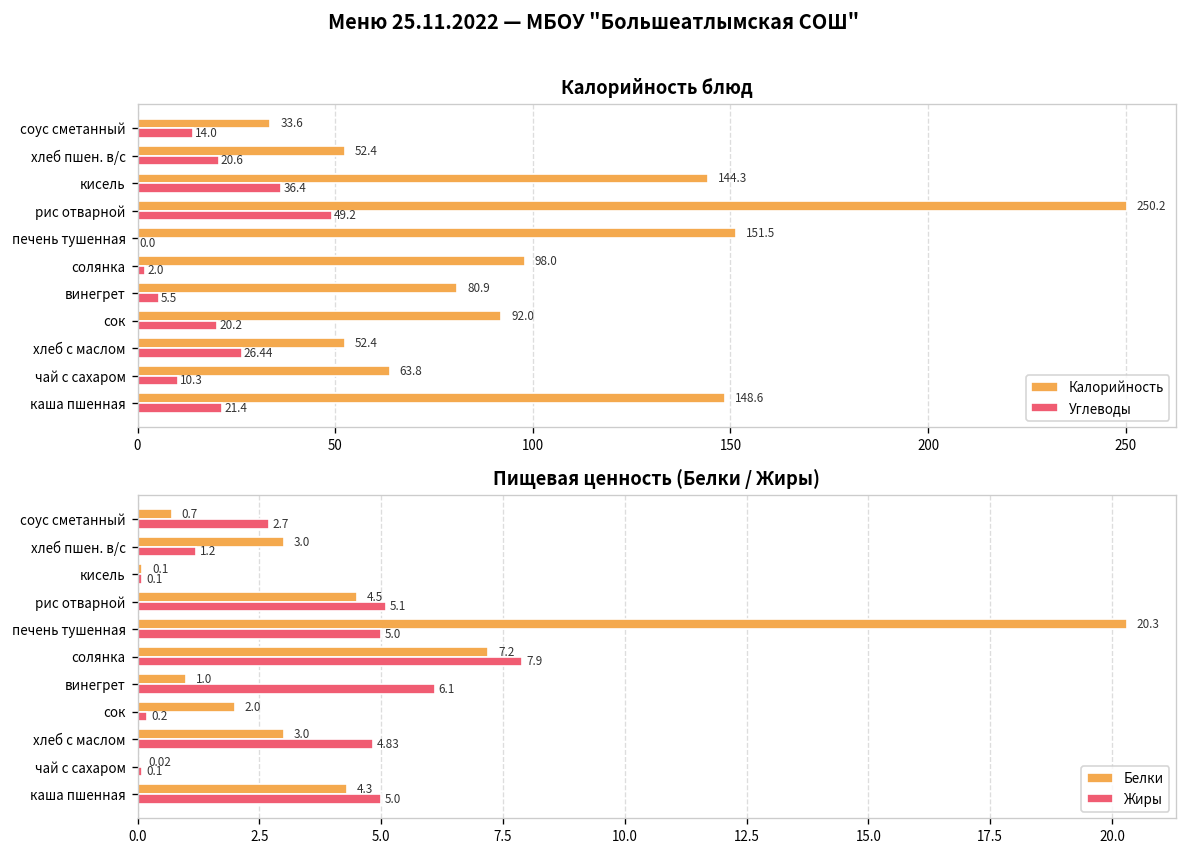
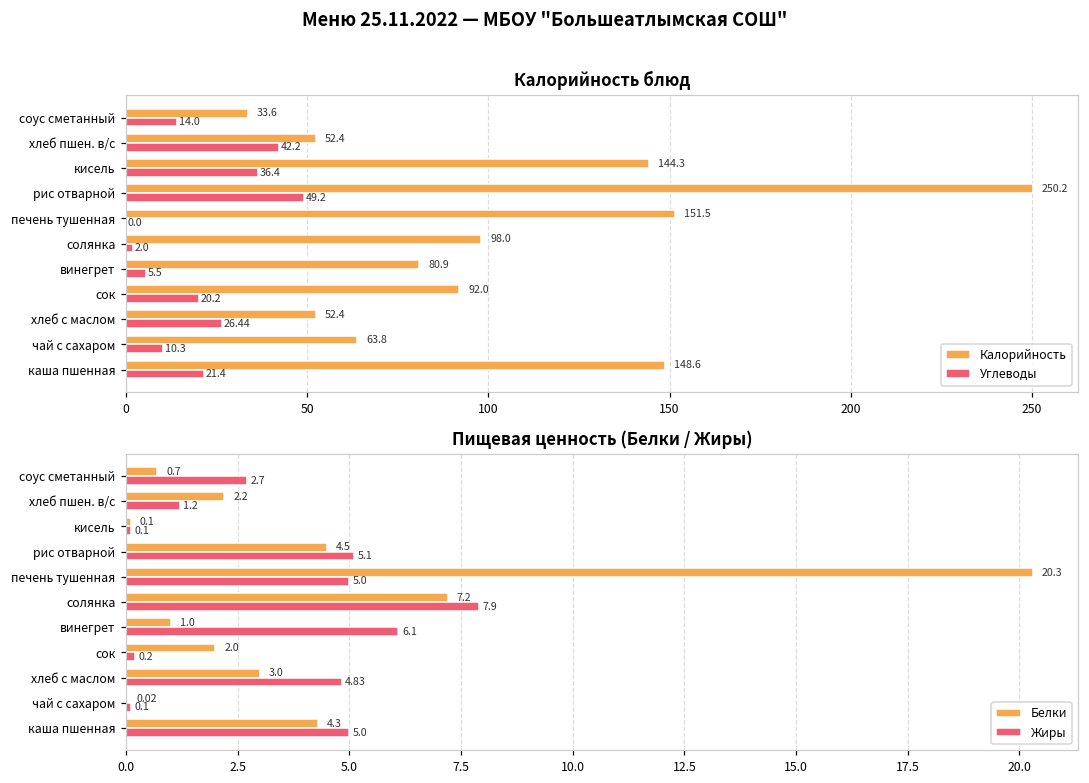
  {
    "Калорийность блюд": {
      "Калорийность": {
        "соус сметанный": 33.6,
        "хлеб пшен. в/с": 52.4,
        "кисель": 144.3,
        "рис отварной": 250.2,
        "печень тушенная": 151.5,
        "солянка": 98.0,
        "винегрет": 80.9,
        "сок": 92.0,
        "хлеб с маслом": 52.4,
        "чай с сахаром": 63.8,
        "каша пшенная": 148.6
      },
      "Углеводы": {
        "соус сметанный": 14.0,
-       "хлеб пшен. в/с": 20.6,
+       "хлеб пшен. в/с": 42.2,
        "кисель": 36.4,
        "рис отварной": 49.2,
        "печень тушенная": 0.0,
        "солянка": 2.0,
        "винегрет": 5.5,
        "сок": 20.2,
        "хлеб с маслом": 26.44,
        "чай с сахаром": 10.3,
        "каша пшенная": 21.4
      }
    },
    "Пищевая ценность (Белки / Жиры)": {
      "Белки": {
        "соус сметанный": 0.7,
-       "хлеб пшен. в/с": 3.0,
+       "хлеб пшен. в/с": 2.2,
        "кисель": 0.1,
        "рис отварной": 4.5,
        "печень тушенная": 20.3,
        "солянка": 7.2,
        "винегрет": 1.0,
        "сок": 2.0,
        "хлеб с маслом": 3.0,
        "чай с сахаром": 0.02,
        "каша пшенная": 4.3
      },
      "Жиры": {
        "соус сметанный": 2.7,
        "хлеб пшен. в/с": 1.2,
        "кисель": 0.1,
        "рис отварной": 5.1,
        "печень тушенная": 5.0,
        "солянка": 7.9,
        "винегрет": 6.1,
        "сок": 0.2,
        "хлеб с маслом": 4.83,
        "каша пшенная": 5.0
      }
    }
  }
